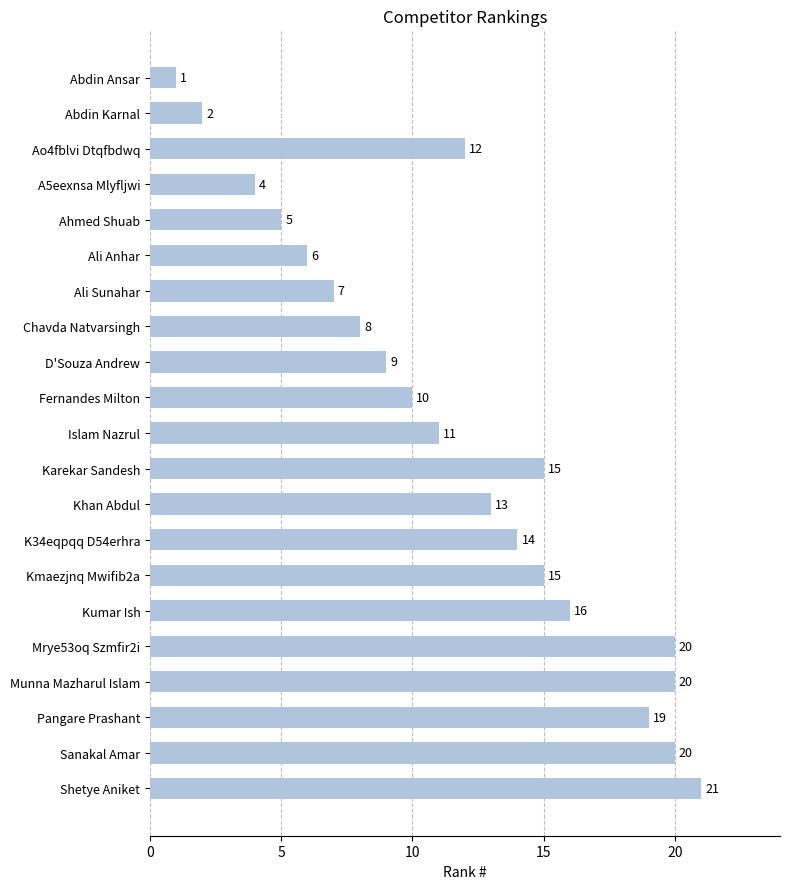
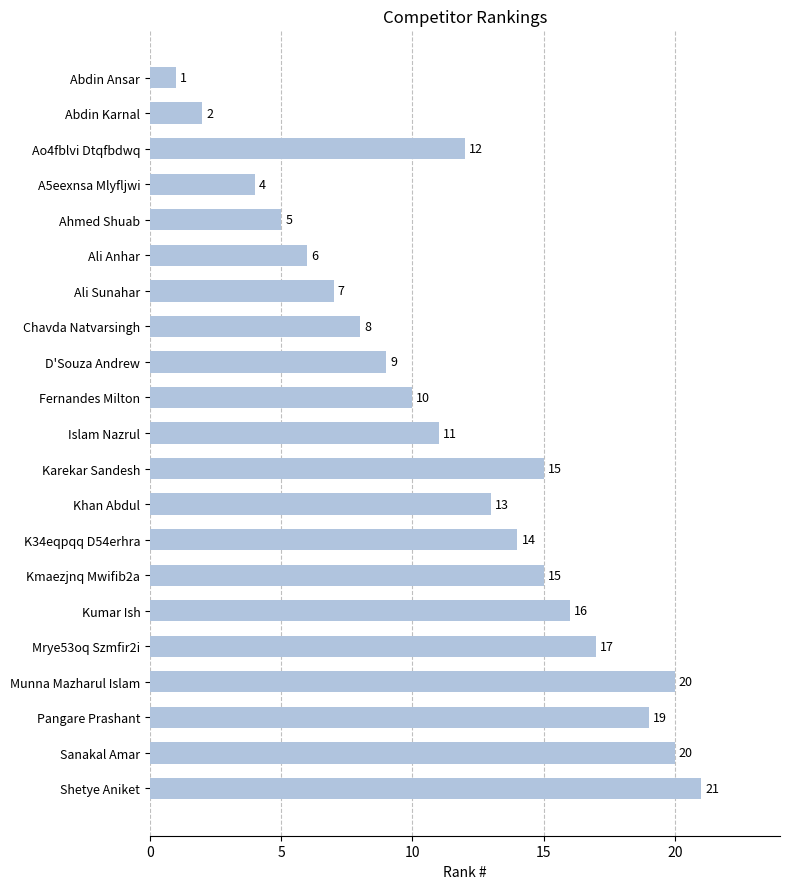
  {
    "Abdin Ansar": 1,
    "Abdin Karnal": 2,
    "Ao4fblvi Dtqfbdwq": 12,
    "A5eexnsa Mlyfljwi": 4,
    "Ahmed Shuab": 5,
    "Ali Anhar": 6,
    "Ali Sunahar": 7,
    "Chavda Natvarsingh": 8,
    "D'Souza Andrew": 9,
    "Fernandes Milton": 10,
    "Islam Nazrul": 11,
    "Karekar Sandesh": 15,
    "Khan Abdul": 13,
    "K34eqpqq D54erhra": 14,
    "Kmaezjnq Mwifib2a": 15,
    "Kumar Ish": 16,
-   "Mrye53oq Szmfir2i": 20,
+   "Mrye53oq Szmfir2i": 17,
    "Munna Mazharul Islam": 20,
    "Pangare Prashant": 19,
    "Sanakal Amar": 20,
    "Shetye Aniket": 21
  }
